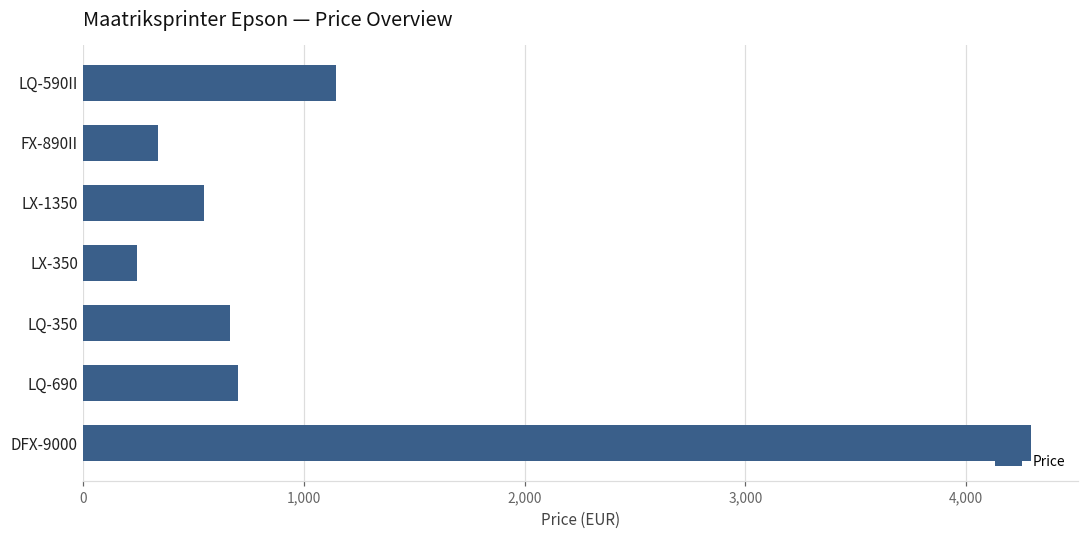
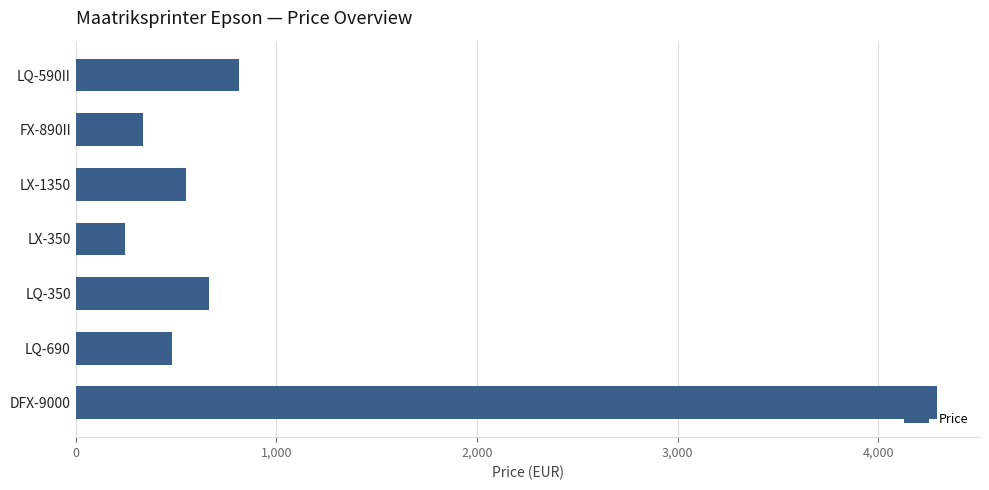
  {
-   "LQ-590II": "1,140",
+   "LQ-590II": "810",
    "FX-890II": "340",
    "LX-1350": "550",
    "LX-350": "240",
    "LQ-350": "660",
-   "LQ-690": "700",
+   "LQ-690": "480",
    "DFX-9000": "4,290"
  }
